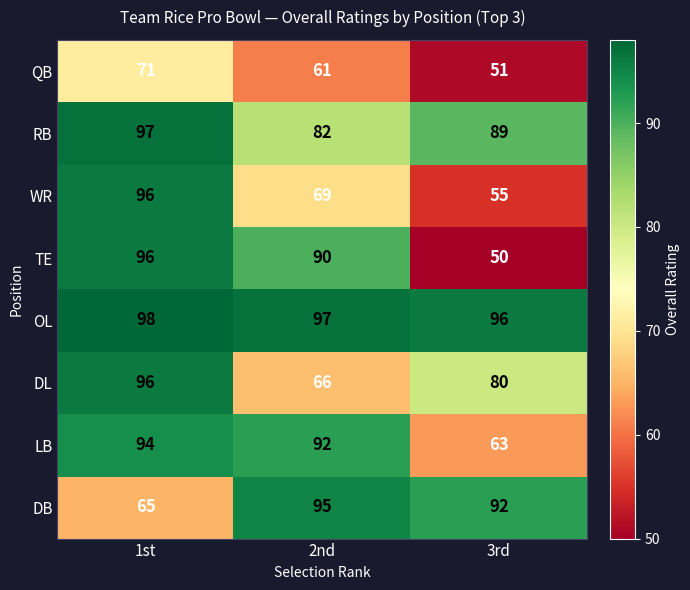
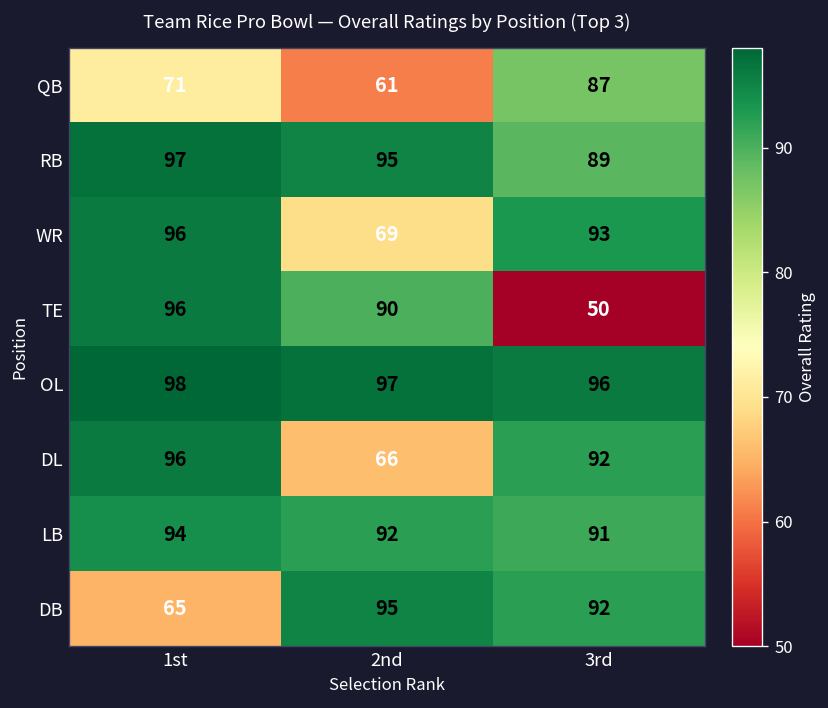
  {
    "QB": {
      "1st": 71,
      "2nd": 61,
-     "3rd": 51
+     "3rd": 87
    },
    "RB": {
      "1st": 97,
-     "2nd": 82,
+     "2nd": 95,
      "3rd": 89
    },
    "WR": {
      "1st": 96,
      "2nd": 69,
-     "3rd": 55
+     "3rd": 93
    },
    "TE": {
      "1st": 96,
      "2nd": 90,
      "3rd": 50
    },
    "OL": {
      "1st": 98,
      "2nd": 97,
      "3rd": 96
    },
    "DL": {
      "1st": 96,
      "2nd": 66,
-     "3rd": 80
+     "3rd": 92
    },
    "LB": {
      "1st": 94,
      "2nd": 92,
-     "3rd": 63
+     "3rd": 91
    },
    "DB": {
      "1st": 65,
      "2nd": 95,
      "3rd": 92
    }
  }
